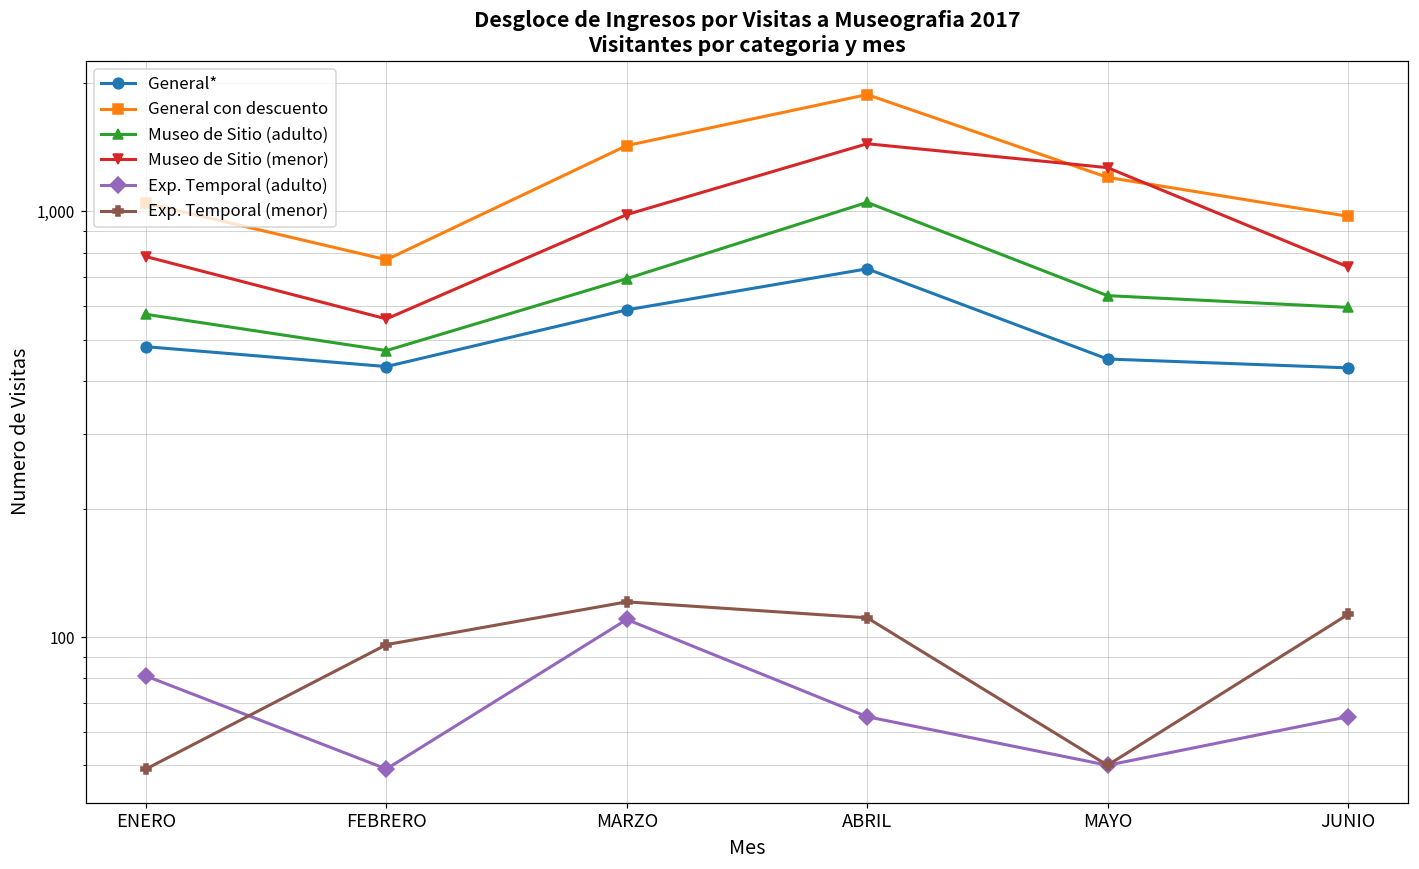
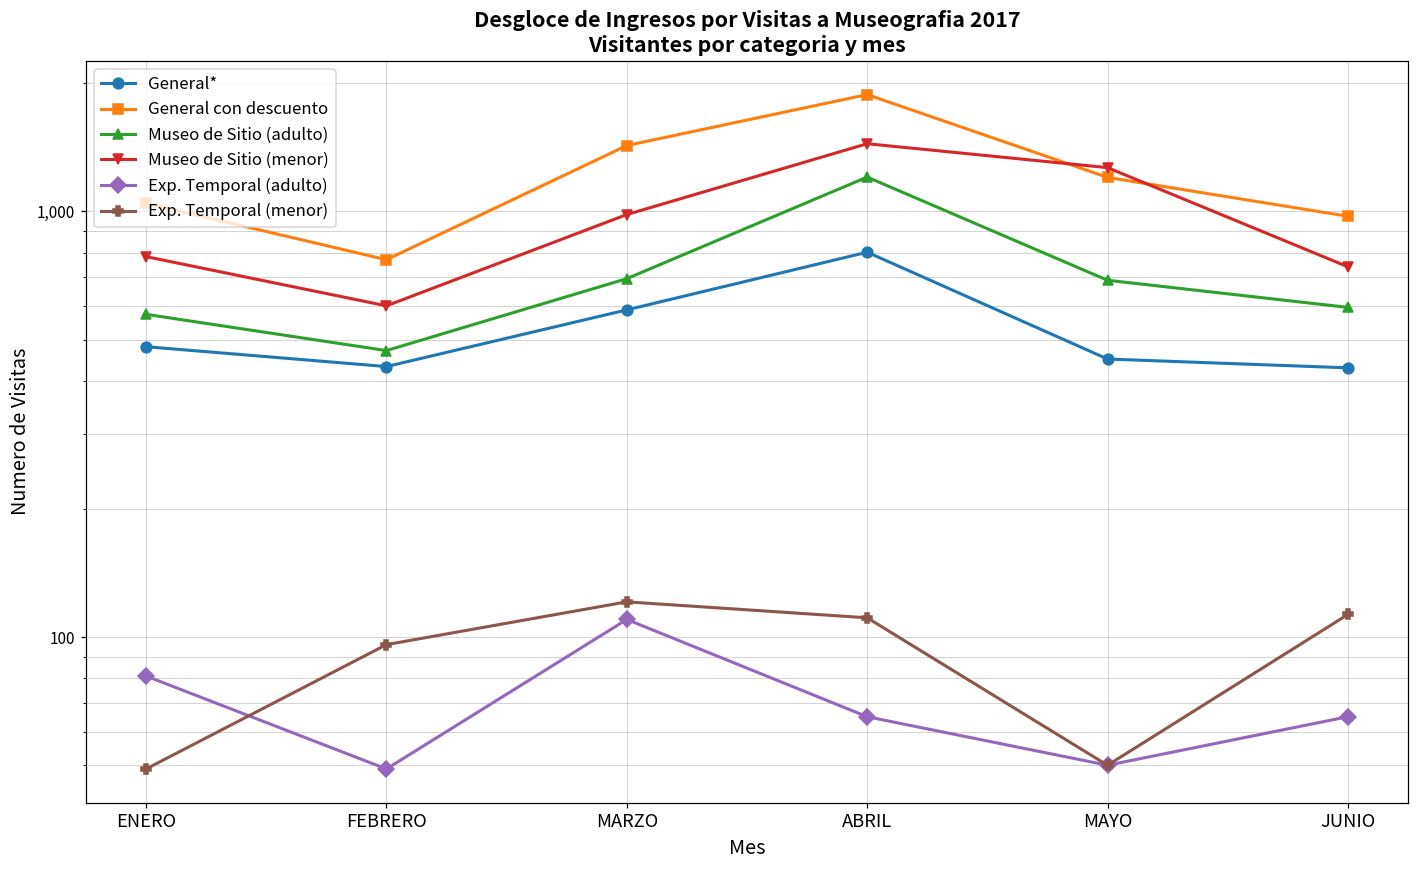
  {
    "General*": {
      "ENERO": "480",
      "FEBRERO": "430",
      "MARZO": "590",
-     "ABRIL": "730",
+     "ABRIL": "800",
      "MAYO": "450",
      "JUNIO": "430"
    },
    "General con descuento": {
      "FEBRERO": "770",
      "MARZO": "1,430",
      "ABRIL": "1,900",
      "MAYO": "1,200",
      "JUNIO": "970"
    },
    "Museo de Sitio (adulto)": {
      "ENERO": "570",
      "FEBRERO": "470",
      "MARZO": "700",
-     "ABRIL": "1,050",
-     "MAYO": "630",
+     "ABRIL": "1,200",
+     "MAYO": "690",
      "JUNIO": "600"
    },
    "Museo de Sitio (menor)": {
      "ENERO": "780",
-     "FEBRERO": "560",
+     "FEBRERO": "600",
      "MARZO": "980",
      "ABRIL": "1,440",
      "MAYO": "1,270",
      "JUNIO": "740"
    },
    "Exp. Temporal (adulto)": {
      "ENERO": "81",
      "FEBRERO": "49",
      "MARZO": "110",
      "ABRIL": "65",
      "JUNIO": "65"
    },
    "Exp. Temporal (menor)": {
      "ENERO": "49",
      "FEBRERO": "96",
      "MARZO": "121",
      "ABRIL": "111",
      "JUNIO": "113"
    }
  }
